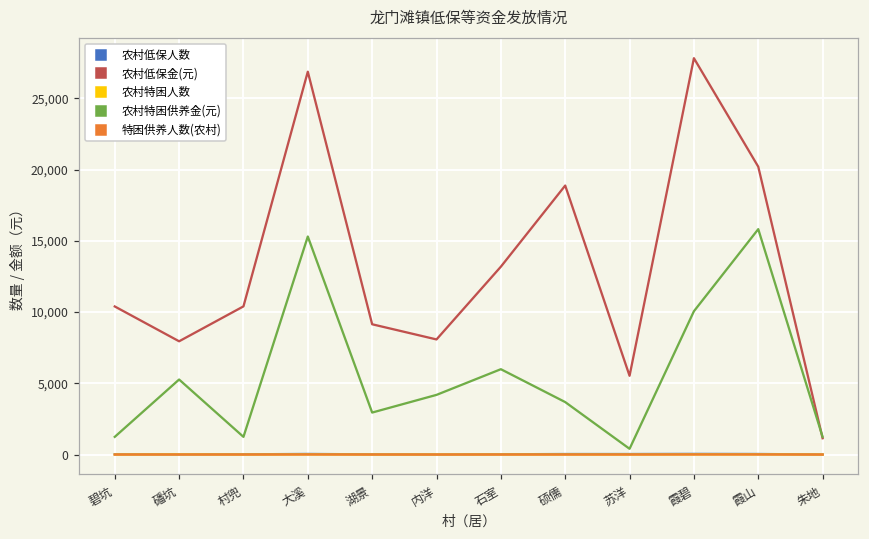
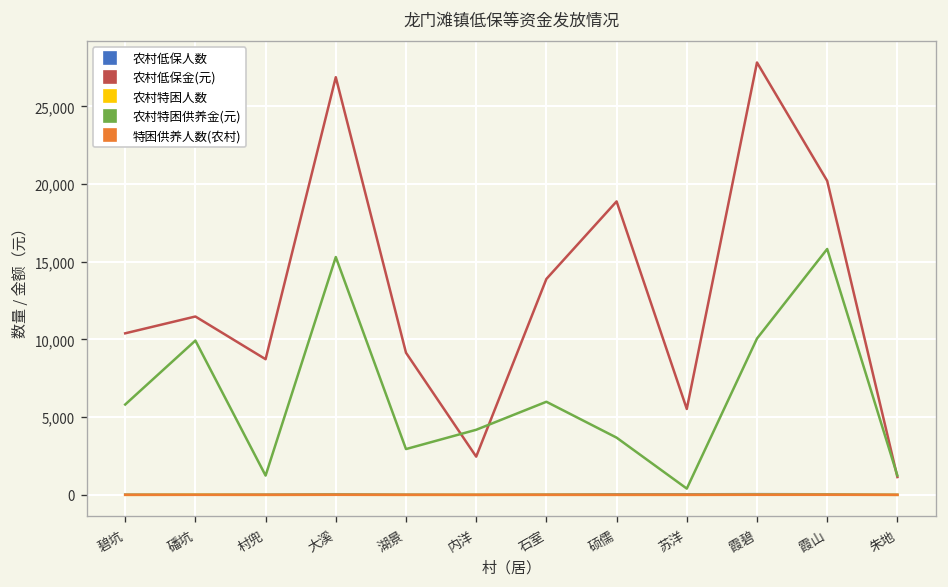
  {
    "特困供养人数(农村)": {
      "碧坑": "0",
      "磻坑": "0",
      "村兜": "0",
      "大溪": "0",
      "湖景": "0",
      "内洋": "0",
      "石室": "0",
      "硕儒": "0",
      "苏洋": "0",
      "霞碧": "0",
      "霞山": "0",
      "朱地": "0"
    },
    "农村低保金(元)": {
      "碧坑": "10,400",
-     "磻坑": "8,000",
-     "村兜": "10,400",
+     "磻坑": "11,500",
+     "村兜": "8,700",
      "大溪": "26,900",
      "湖景": "9,100",
-     "内洋": "8,100",
-     "石室": "13,200",
+     "内洋": "2,500",
+     "石室": "13,900",
      "硕儒": "18,900",
      "苏洋": "5,500",
      "霞碧": "27,800",
      "霞山": "20,200"
    },
    "农村特困供养金(元)": {
-     "碧坑": "1,200",
-     "磻坑": "5,300",
+     "碧坑": "5,800",
+     "磻坑": "9,900",
      "村兜": "1,200",
      "大溪": "15,300",
      "湖景": "2,900",
      "内洋": "4,200",
      "石室": "6,000",
      "硕儒": "3,700",
      "苏洋": "400",
      "霞碧": "10,100",
      "霞山": "15,800"
    }
  }
